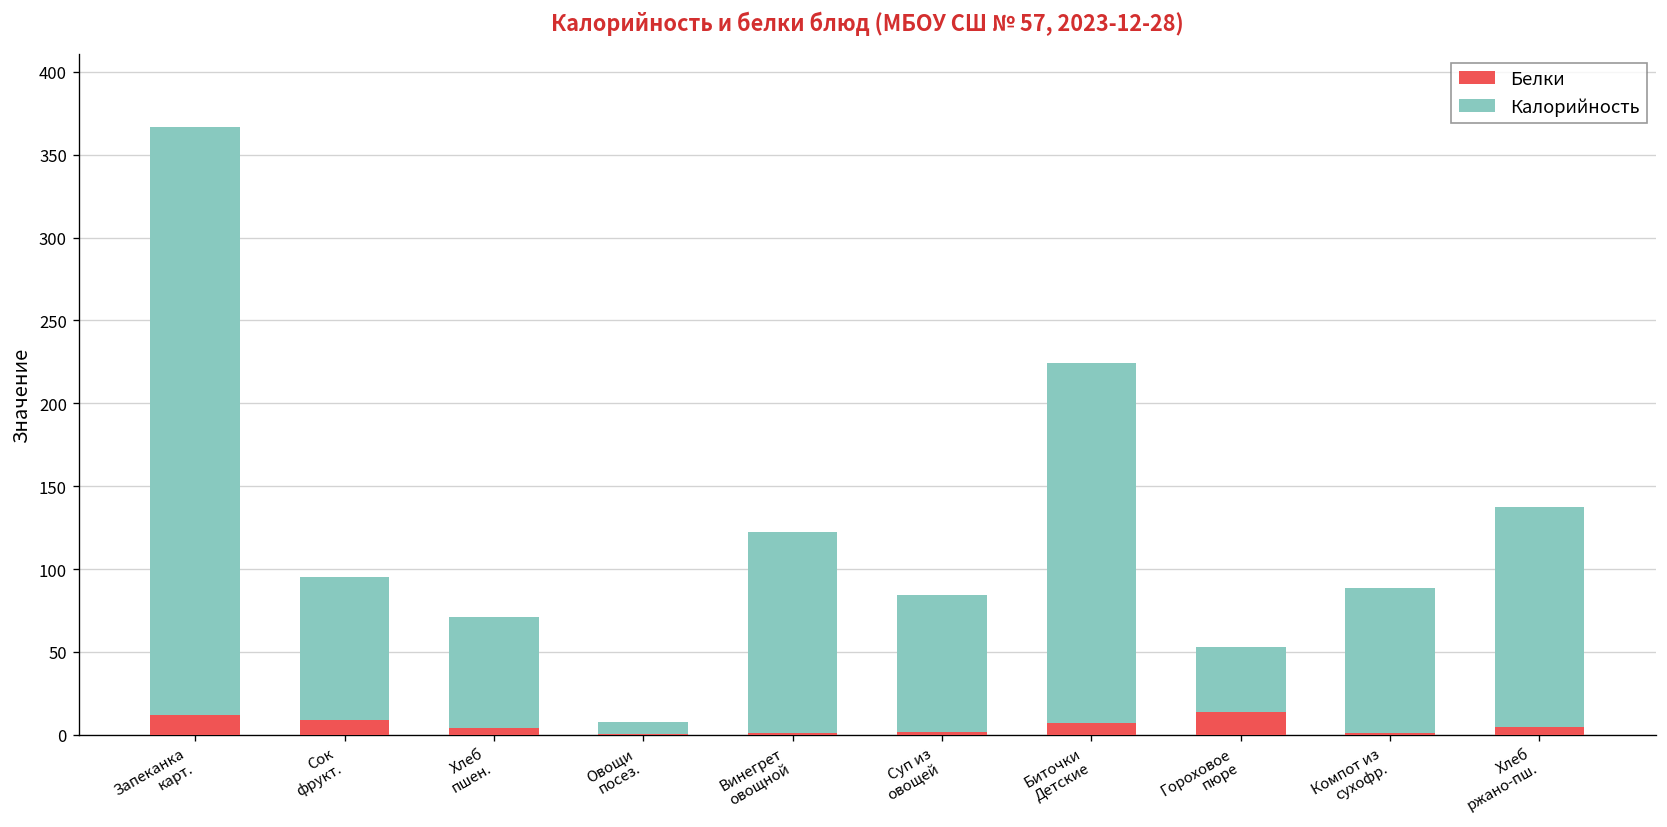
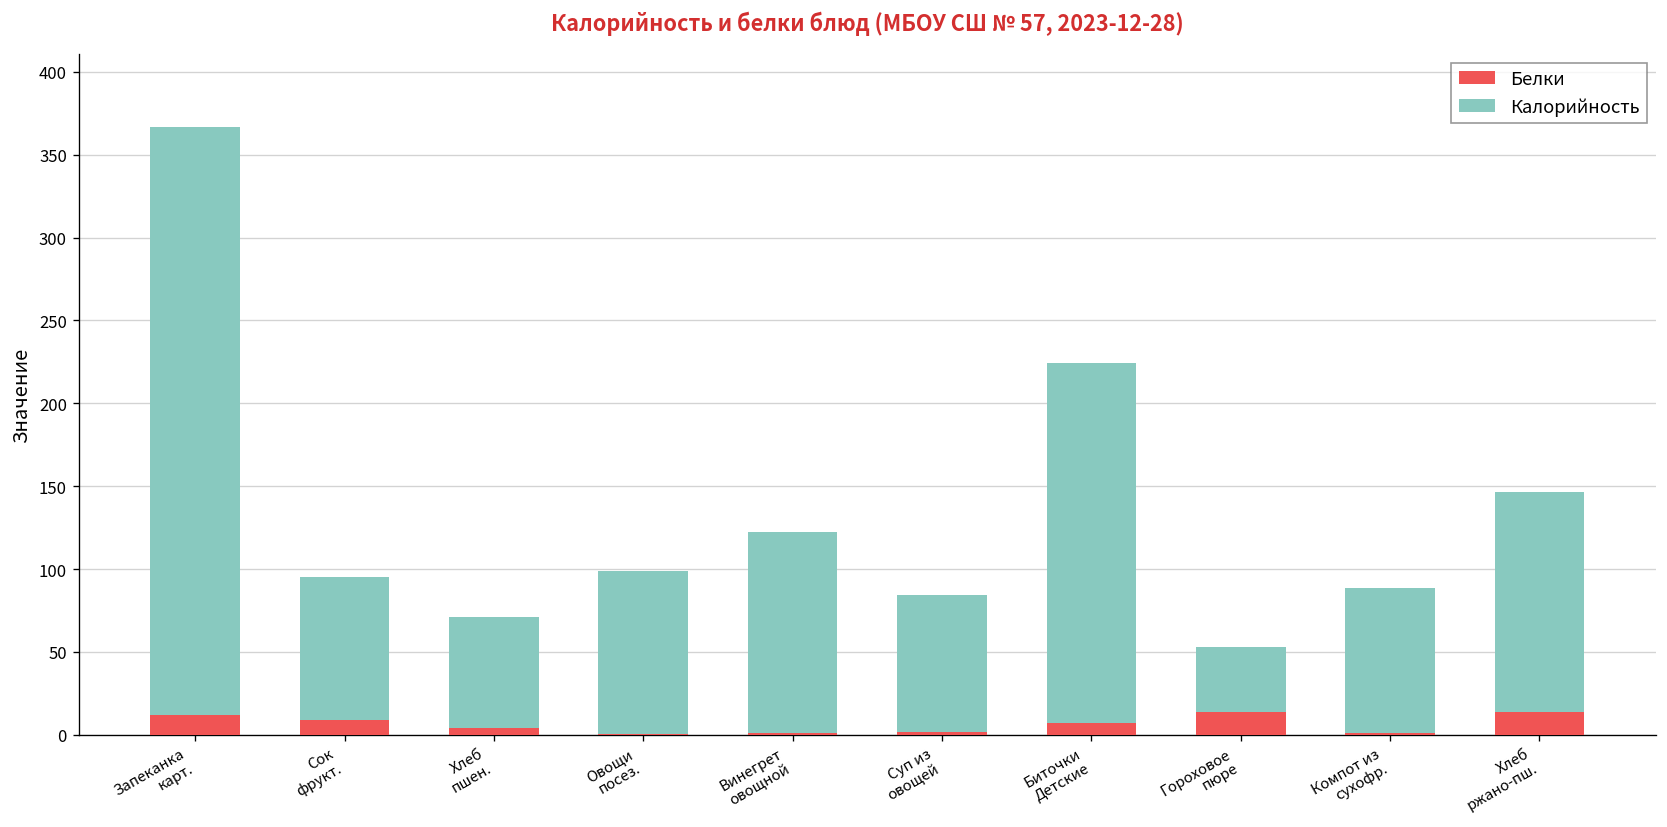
  {
    "Белки": {
      "Запеканка карт.": 12,
      "Сок фрукт.": 9,
      "Хлеб пшен.": 4,
      "Биточки Детские": 7,
      "Гороховое пюре": 14,
-     "Хлеб ржано-пш.": 5
+     "Хлеб ржано-пш.": 14
    },
    "Калорийность": {
      "Запеканка карт.": 355,
      "Сок фрукт.": 86,
      "Хлеб пшен.": 67,
-     "Овощи посез.": 7,
+     "Овощи посез.": 98,
      "Винегрет овощной": 122,
      "Суп из овощей": 83,
      "Биточки Детские": 217,
      "Гороховое пюре": 39,
      "Компот из сухофр.": 88,
      "Хлеб ржано-пш.": 133
    }
  }
